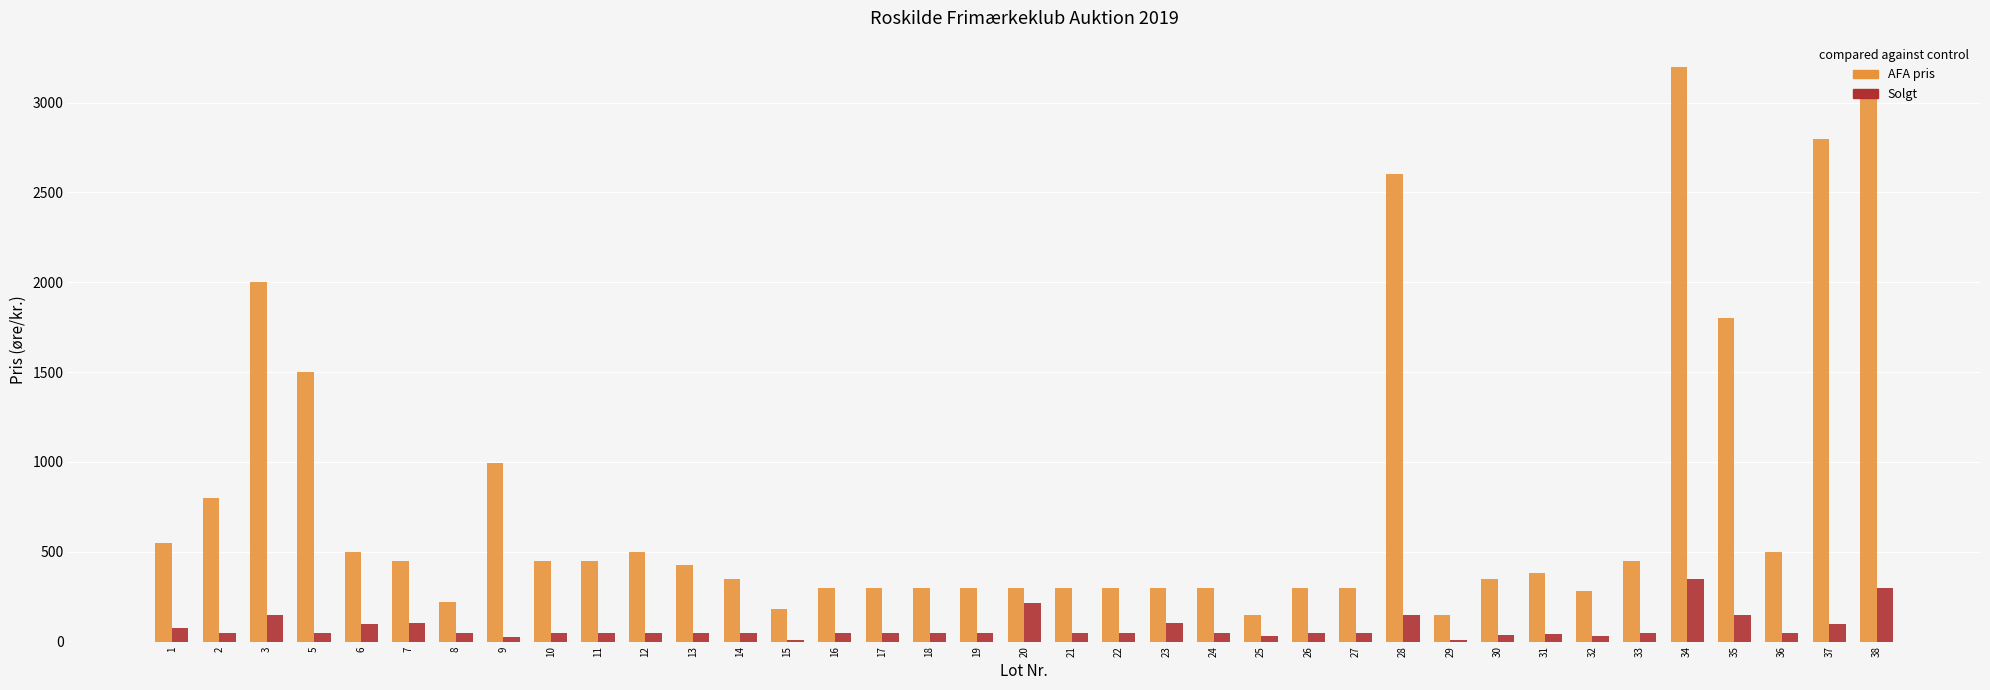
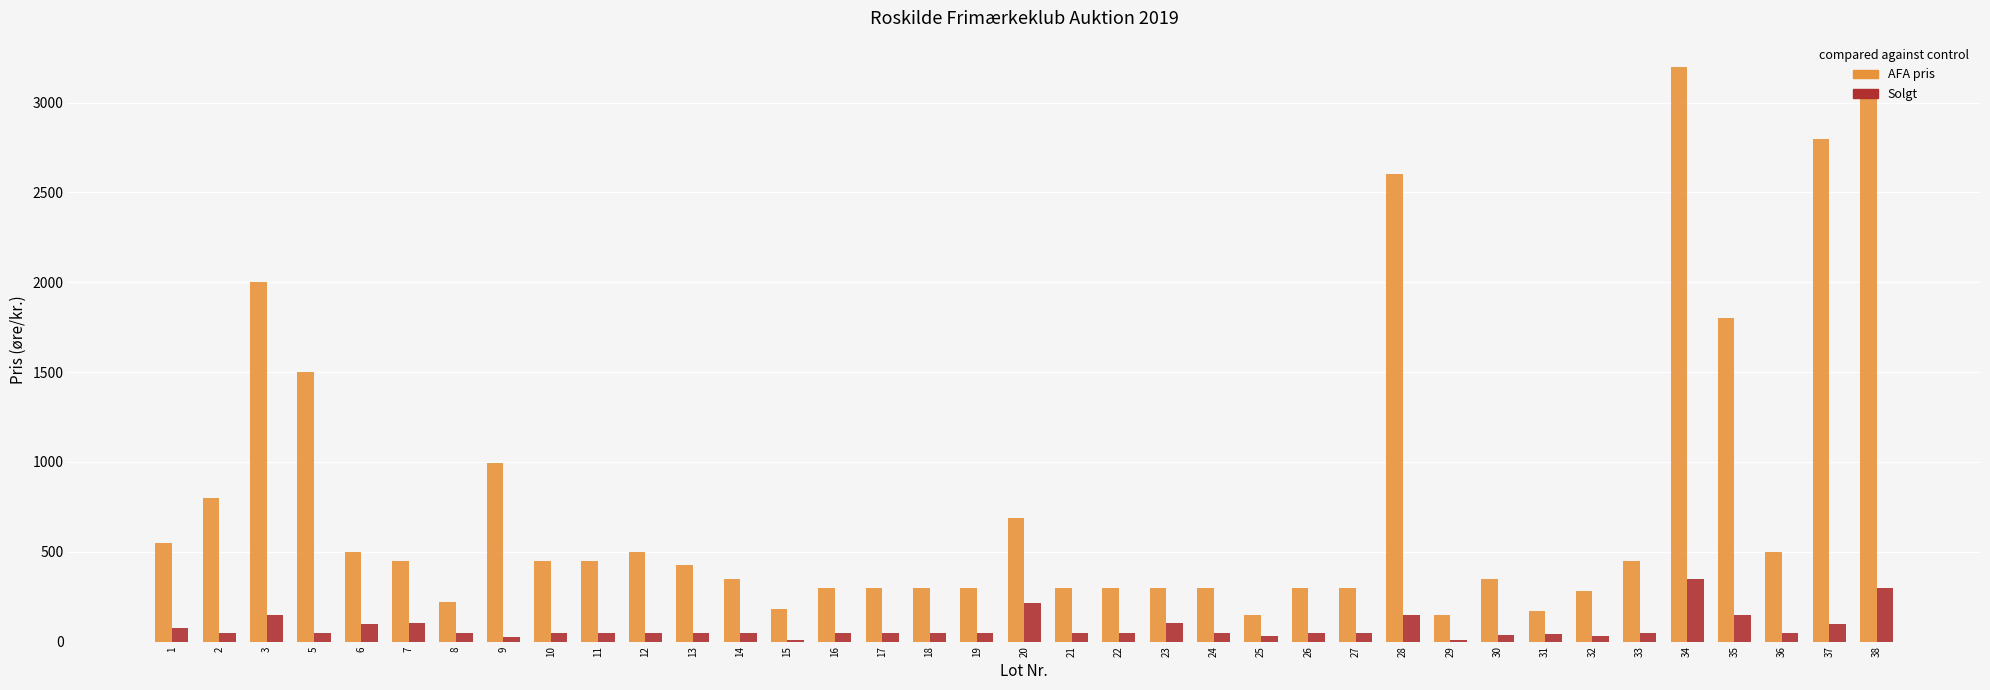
  {
    "AFA pris": {
      "1": 550,
      "2": 800,
      "3": 2000,
      "5": 1500,
      "6": 500,
      "7": 450,
      "8": 220,
      "9": 990,
      "10": 450,
      "11": 450,
      "12": 500,
      "13": 430,
      "14": 350,
      "15": 180,
      "16": 300,
      "17": 300,
      "18": 300,
      "19": 300,
-     "20": 300,
+     "20": 690,
      "21": 300,
      "22": 300,
      "23": 300,
      "24": 300,
      "25": 150,
      "26": 300,
      "27": 300,
      "28": 2600,
      "29": 150,
      "30": 350,
-     "31": 380,
+     "31": 170,
      "32": 280,
      "33": 450,
      "34": 3200,
      "35": 1800,
      "36": 500,
      "37": 2800,
      "38": 3020
    },
    "Solgt": {
      "1": 80,
      "2": 50,
      "3": 150,
      "5": 50,
      "6": 100,
      "7": 100,
      "8": 50,
      "9": 30,
      "10": 50,
      "11": 50,
      "12": 50,
      "13": 50,
      "14": 50,
      "16": 50,
      "17": 50,
      "18": 50,
      "19": 50,
      "20": 220,
      "21": 50,
      "22": 50,
      "23": 110,
      "24": 50,
      "25": 30,
      "26": 50,
      "27": 50,
      "28": 150,
      "30": 40,
      "31": 40,
      "32": 30,
      "33": 50,
      "34": 350,
      "35": 150,
      "36": 50,
      "37": 100,
      "38": 300
    }
  }
